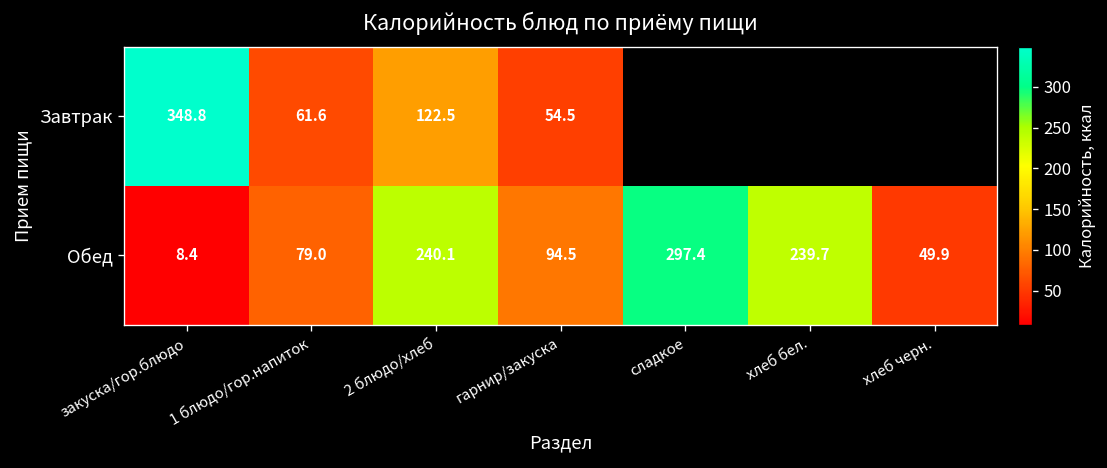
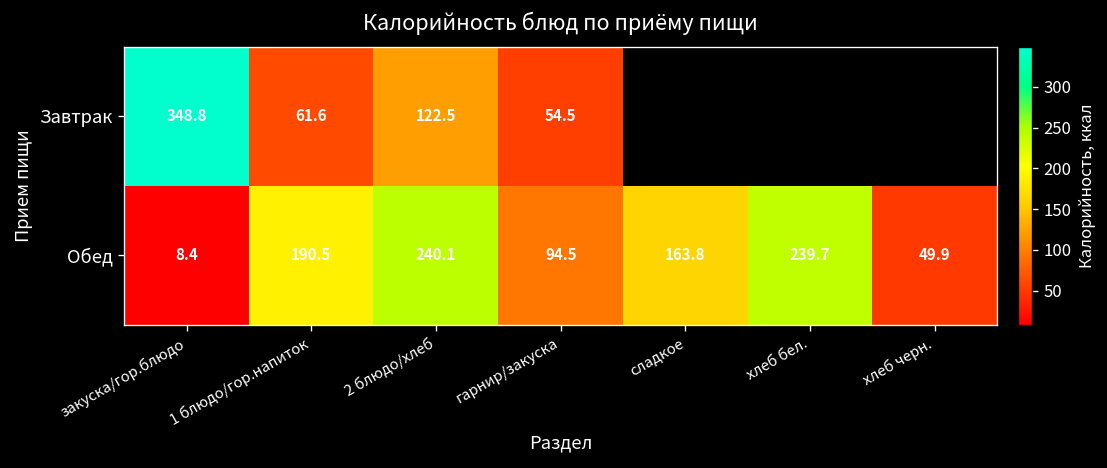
  {
    "Завтрак": {
      "закуска/гор.блюдо": 348.8,
      "1 блюдо/гор.напиток": 61.6,
      "2 блюдо/хлеб": 122.5,
      "гарнир/закуска": 54.5
    },
    "Обед": {
      "закуска/гор.блюдо": 8.4,
-     "1 блюдо/гор.напиток": 79.0,
+     "1 блюдо/гор.напиток": 190.5,
      "2 блюдо/хлеб": 240.1,
      "гарнир/закуска": 94.5,
-     "сладкое": 297.4,
+     "сладкое": 163.8,
      "хлеб бел.": 239.7,
      "хлеб черн.": 49.9
    }
  }
